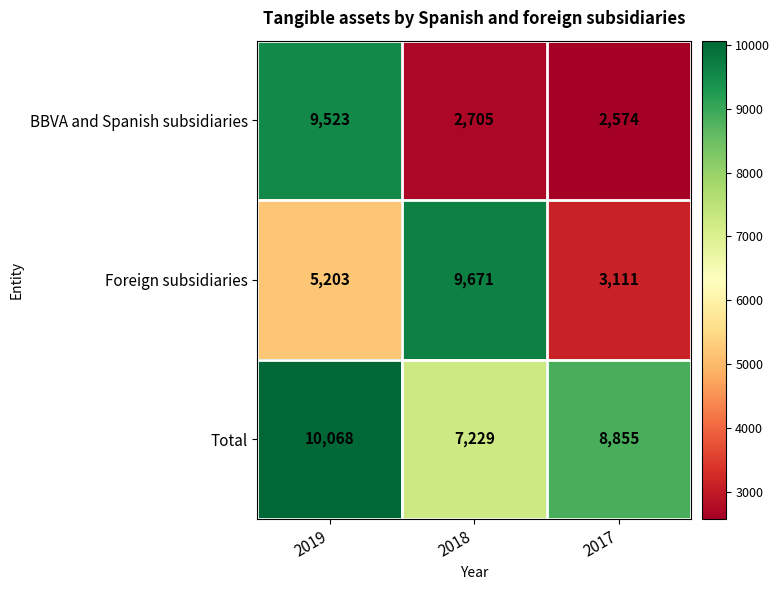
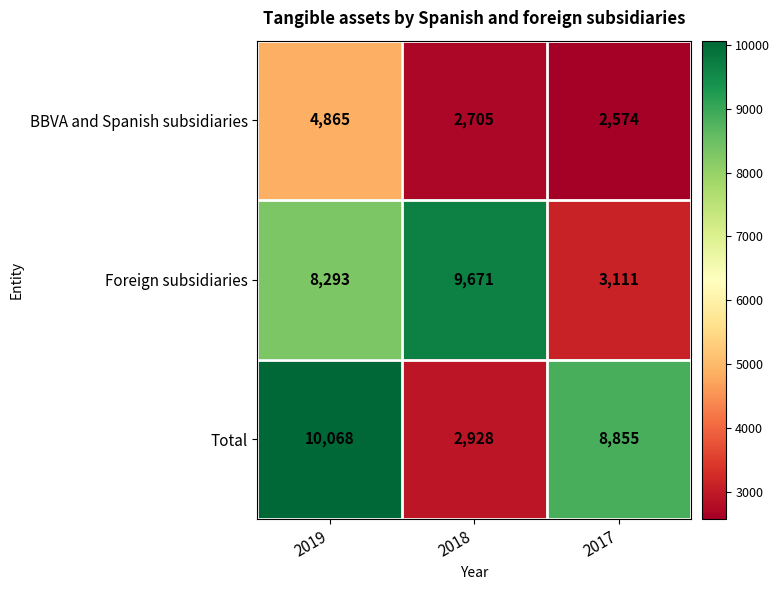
  {
    "BBVA and Spanish subsidiaries": {
-     "2019": "9,523",
+     "2019": "4,865",
      "2018": "2,705",
      "2017": "2,574"
    },
    "Foreign subsidiaries": {
-     "2019": "5,203",
+     "2019": "8,293",
      "2018": "9,671",
      "2017": "3,111"
    },
    "Total": {
      "2019": "10,068",
-     "2018": "7,229",
+     "2018": "2,928",
      "2017": "8,855"
    }
  }
